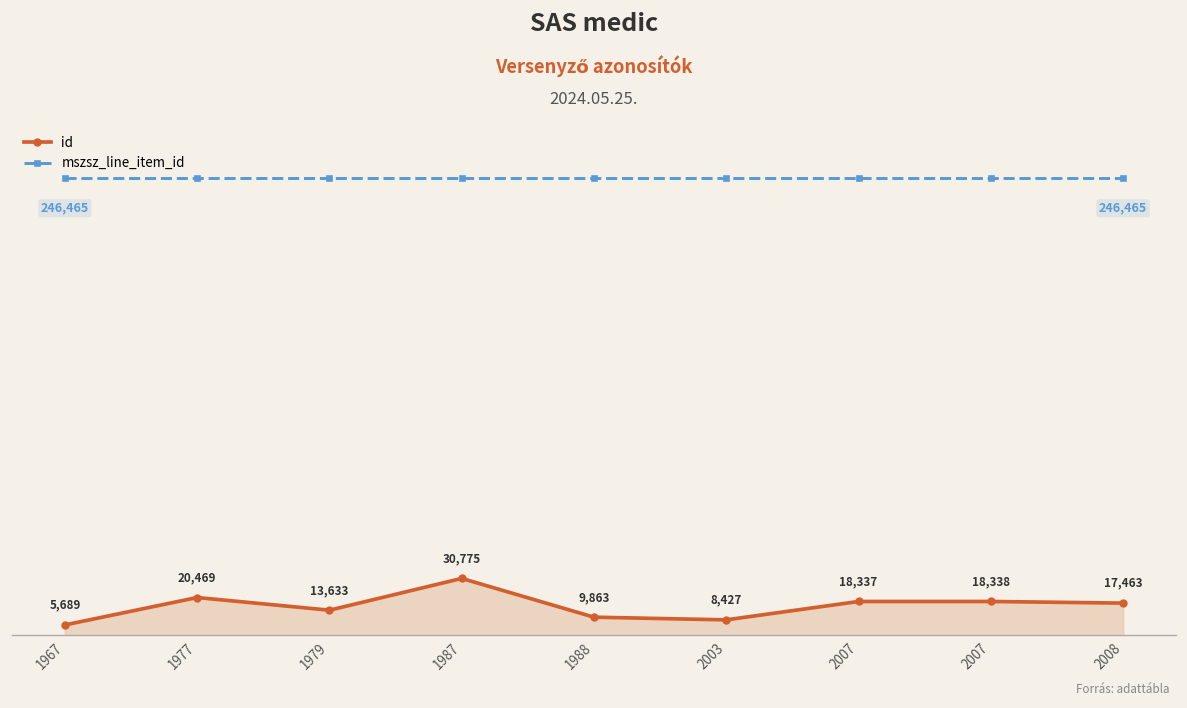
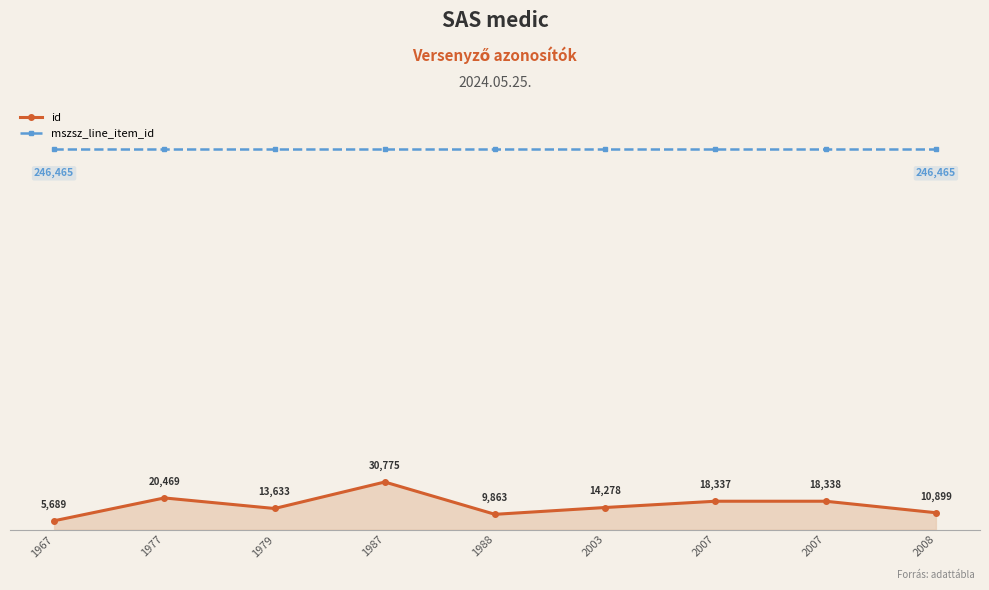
  {
    "id": {
      "1967": "5,689",
      "1977": "20,469",
      "1979": "13,633",
      "1987": "30,775",
      "1988": "9,863",
-     "2003": "8,427",
-     "2008": "17,463"
+     "2003": "14,278",
+     "2008": "10,899"
    }
  }
